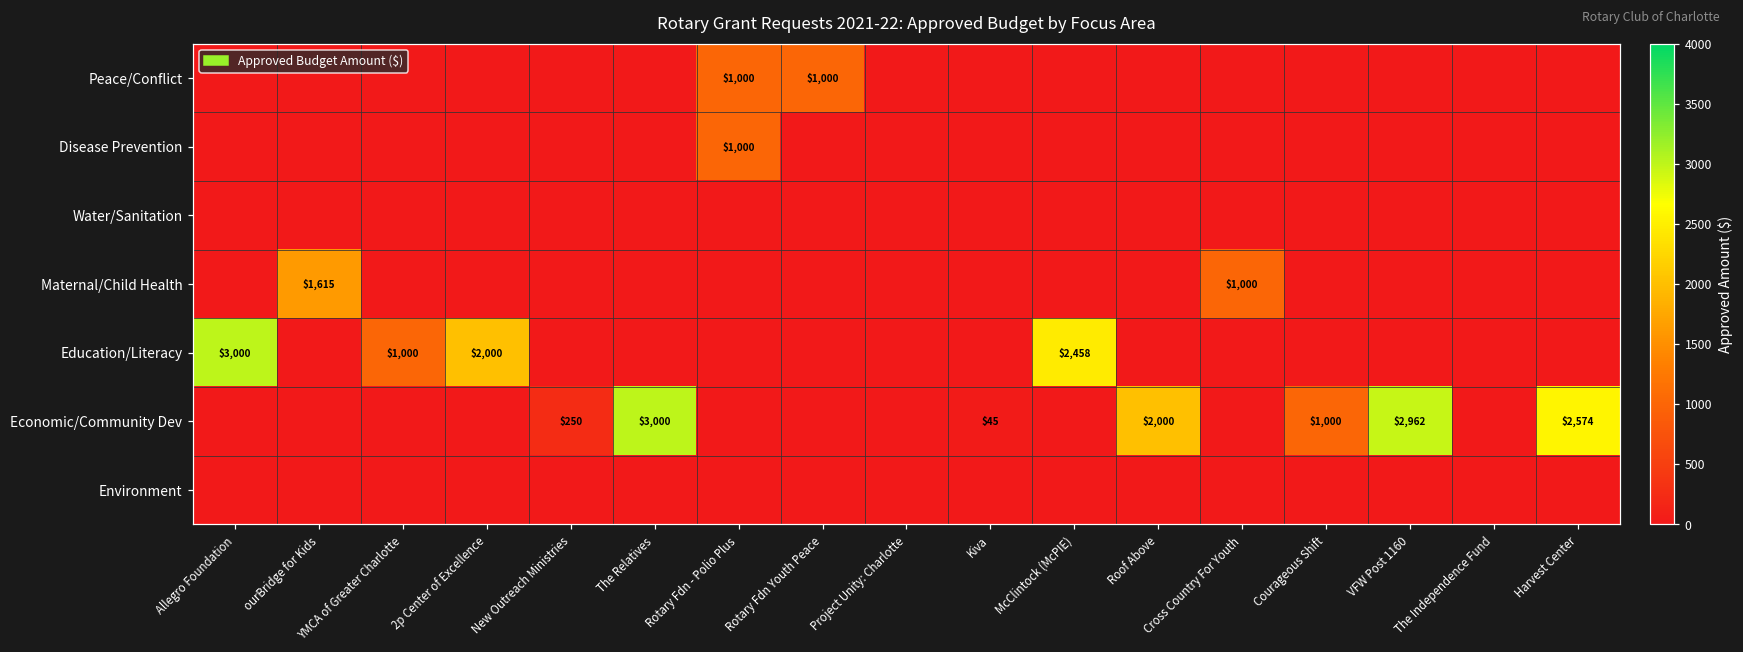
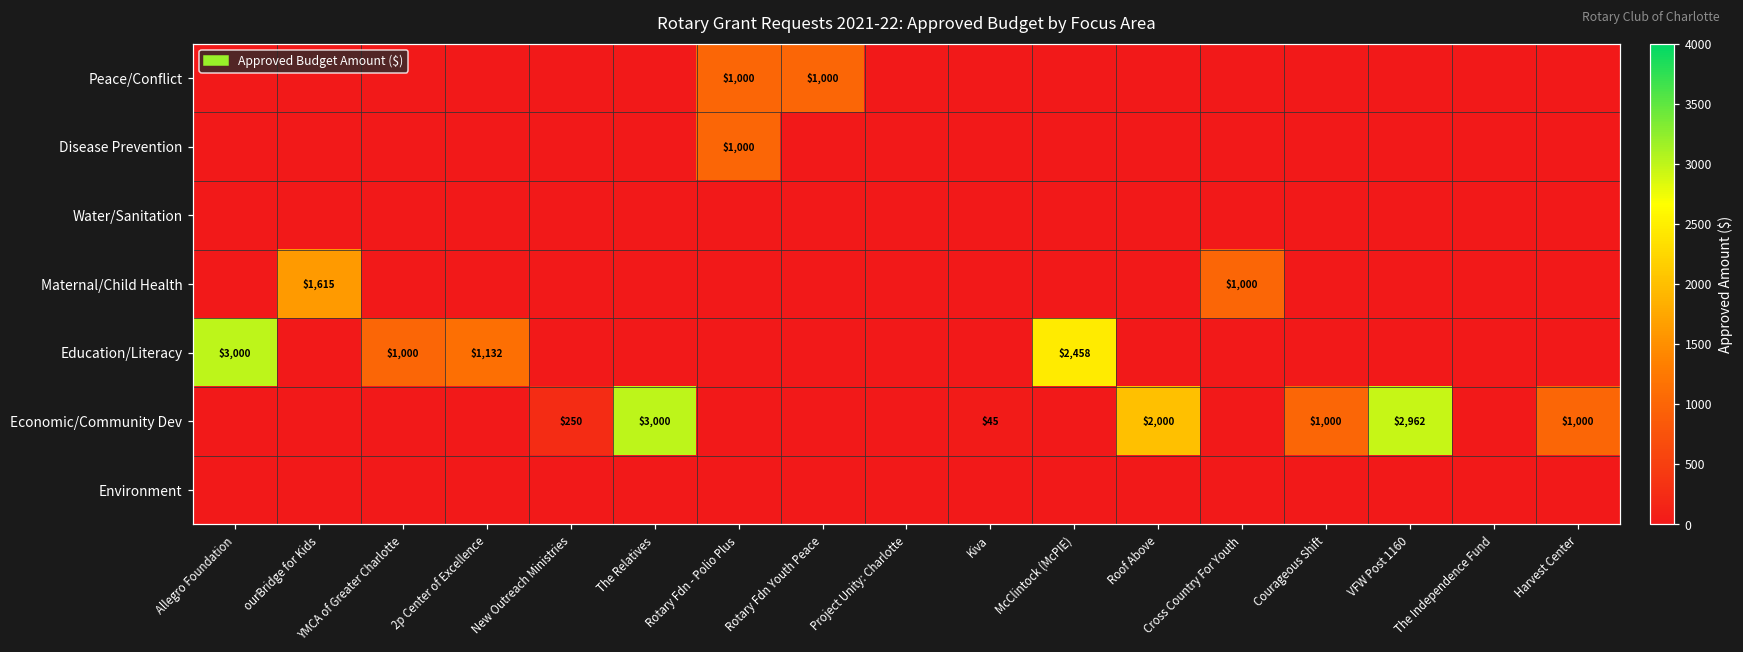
  {
    "Peace/Conflict": {
      "Rotary Fdn - Polio Plus": "$1,000",
      "Rotary Fdn Youth Peace": "$1,000"
    },
    "Disease Prevention": {
      "Rotary Fdn - Polio Plus": "$1,000"
    },
    "Maternal/Child Health": {
      "ourBridge for Kids": "$1,615",
      "Cross Country For Youth": "$1,000"
    },
    "Education/Literacy": {
      "Allegro Foundation": "$3,000",
      "YMCA of Greater Charlotte": "$1,000",
-     "2p Center of Excellence": "$2,000",
+     "2p Center of Excellence": "$1,132",
      "McClintock (McPIE)": "$2,458"
    },
    "Economic/Community Dev": {
      "New Outreach Ministries": "$250",
      "The Relatives": "$3,000",
      "Kiva": "$45",
      "Roof Above": "$2,000",
      "Courageous Shift": "$1,000",
      "VFW Post 1160": "$2,962",
-     "Harvest Center": "$2,574"
+     "Harvest Center": "$1,000"
    }
  }
